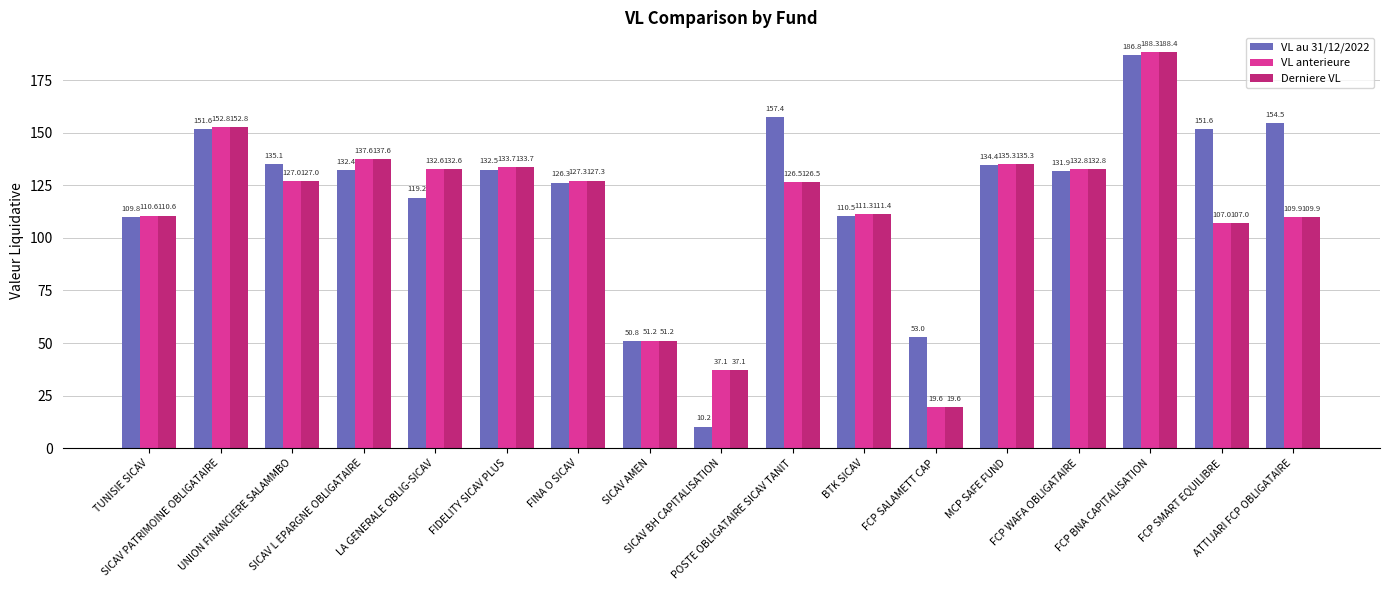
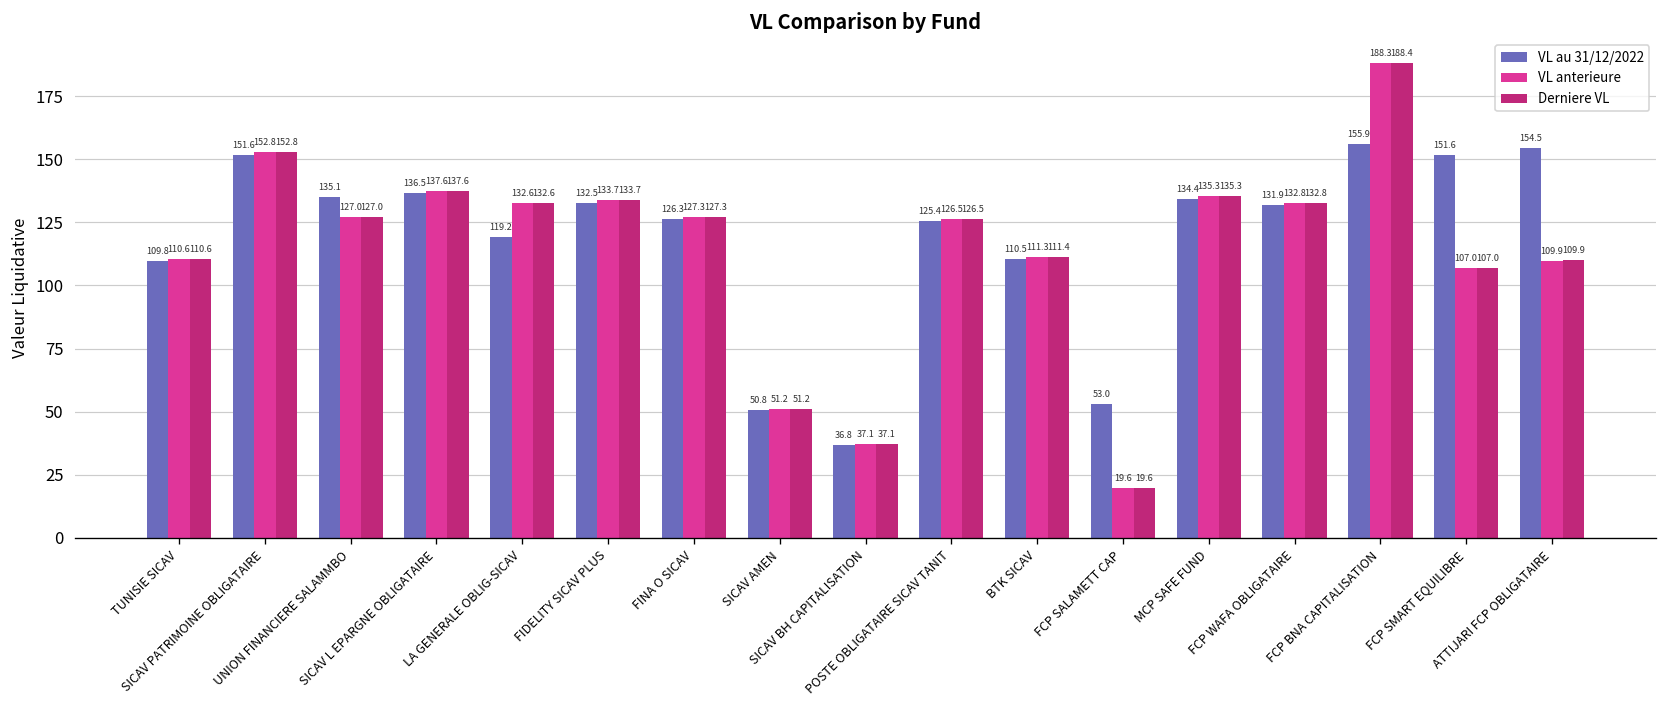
  {
    "VL au 31/12/2022": {
      "TUNISIE SICAV": 109.8,
      "SICAV PATRIMOINE OBLIGATAIRE": 151.6,
      "UNION FINANCIERE SALAMMBO": 135.1,
-     "SICAV L EPARGNE OBLIGATAIRE": 132.4,
+     "SICAV L EPARGNE OBLIGATAIRE": 136.5,
      "LA GENERALE OBLIG-SICAV": 119.2,
      "FIDELITY SICAV PLUS": 132.5,
      "FINA O SICAV": 126.3,
      "SICAV AMEN": 50.8,
-     "SICAV BH CAPITALISATION": 10.2,
-     "POSTE OBLIGATAIRE SICAV TANIT": 157.4,
+     "SICAV BH CAPITALISATION": 36.8,
+     "POSTE OBLIGATAIRE SICAV TANIT": 125.4,
      "BTK SICAV": 110.5,
      "FCP SALAMETT CAP": 53.0,
      "MCP SAFE FUND": 134.4,
      "FCP WAFA OBLIGATAIRE": 131.9,
-     "FCP BNA CAPITALISATION": 186.8,
+     "FCP BNA CAPITALISATION": 155.9,
      "FCP SMART EQUILIBRE": 151.6,
      "ATTIJARI FCP OBLIGATAIRE": 154.5
    }
  }
